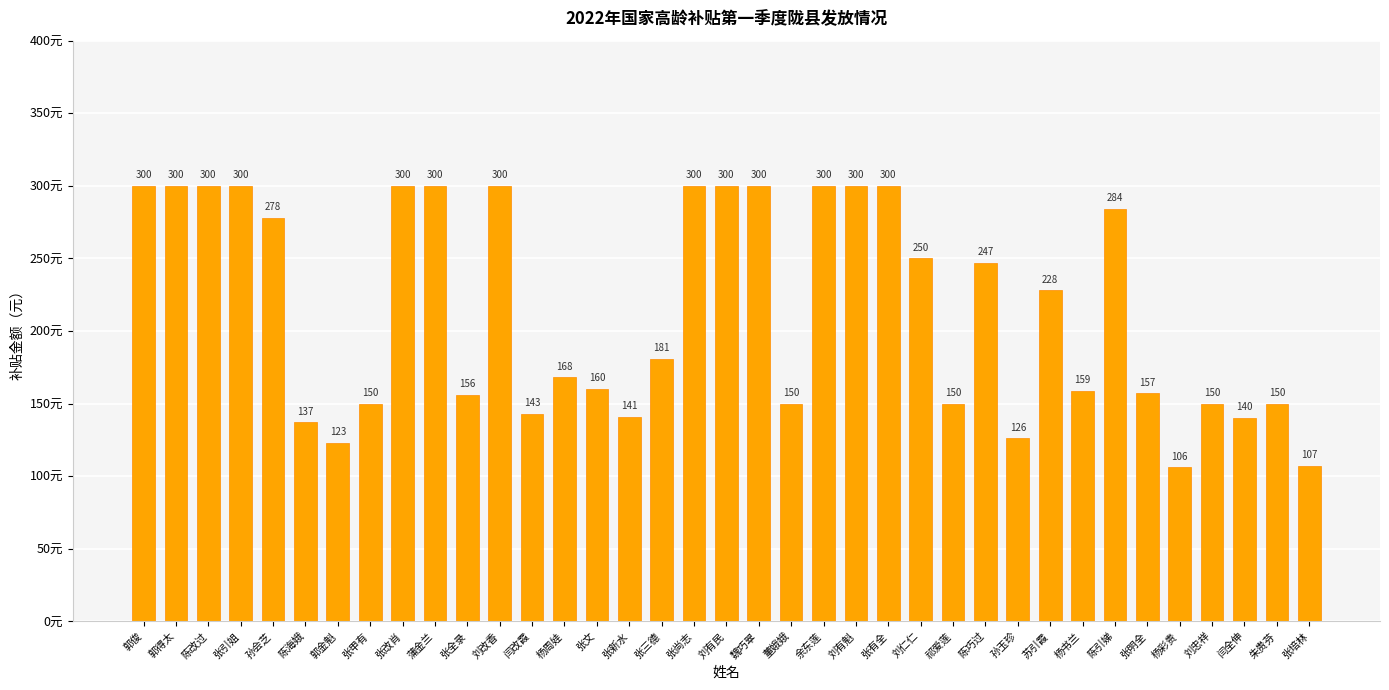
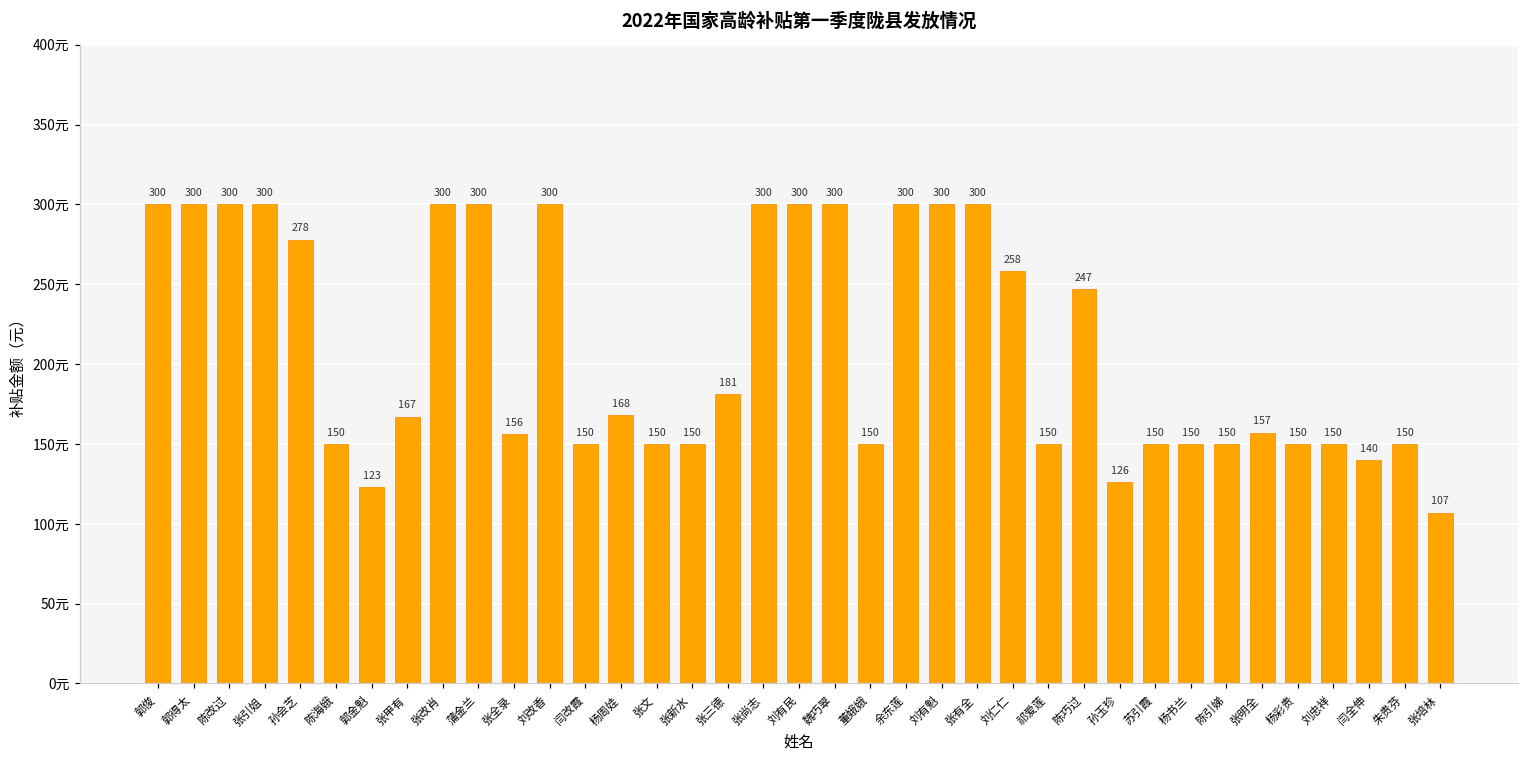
  {
    "郭俊": 300,
    "郭得太": 300,
    "陈改过": 300,
    "张引姐": 300,
    "孙会芝": 278,
-   "陈海娥": 137,
+   "陈海娥": 150,
    "郭金魁": 123,
-   "张甲有": 150,
+   "张甲有": 167,
    "张改肖": 300,
    "蒲金兰": 300,
    "张全录": 156,
    "刘改香": 300,
-   "闫改霞": 143,
+   "闫改霞": 150,
    "杨周娃": 168,
-   "张文": 160,
-   "张新水": 141,
+   "张文": 150,
+   "张新水": 150,
    "张三德": 181,
    "张尚志": 300,
    "刘有民": 300,
    "魏巧翠": 300,
    "董娥娥": 150,
    "余东莲": 300,
    "刘有魁": 300,
    "张有全": 300,
-   "刘仁仁": 250,
+   "刘仁仁": 258,
    "祁爱莲": 150,
    "陈巧过": 247,
    "孙玉珍": 126,
-   "苏引霞": 228,
-   "杨书兰": 159,
-   "陈引娣": 284,
+   "苏引霞": 150,
+   "杨书兰": 150,
+   "陈引娣": 150,
    "张明全": 157,
-   "杨彩贵": 106,
+   "杨彩贵": 150,
    "刘忠祥": 150,
    "闫全伸": 140,
    "朱贵芬": 150,
    "张培林": 107
  }
